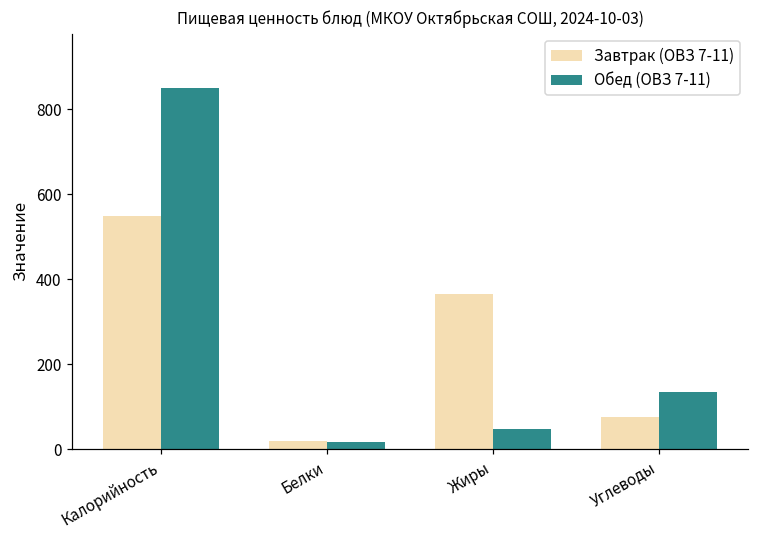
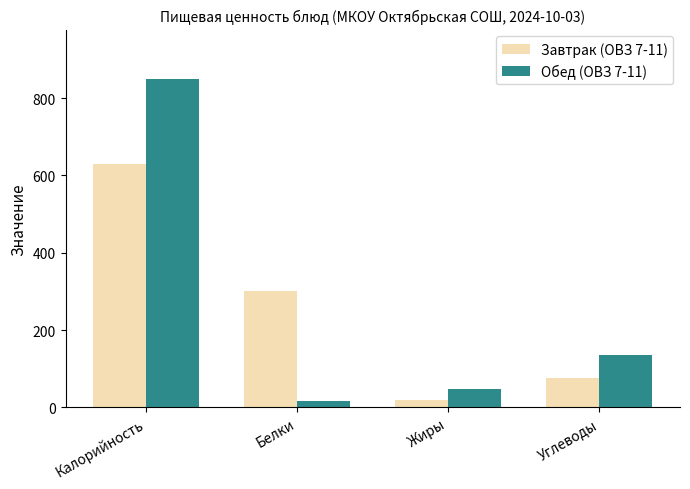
  {
    "Завтрак (ОВЗ 7-11)": {
-     "Калорийность": 550,
-     "Белки": 20,
-     "Жиры": 370,
+     "Калорийность": 630,
+     "Белки": 300,
+     "Жиры": 20,
      "Углеводы": 80
    },
    "Обед (ОВЗ 7-11)": {
      "Калорийность": 850,
      "Белки": 20,
      "Жиры": 50,
      "Углеводы": 130
    }
  }
